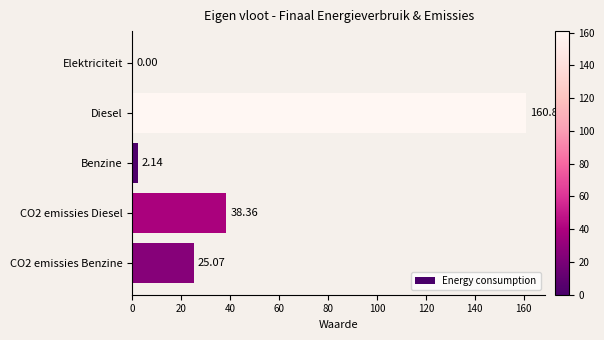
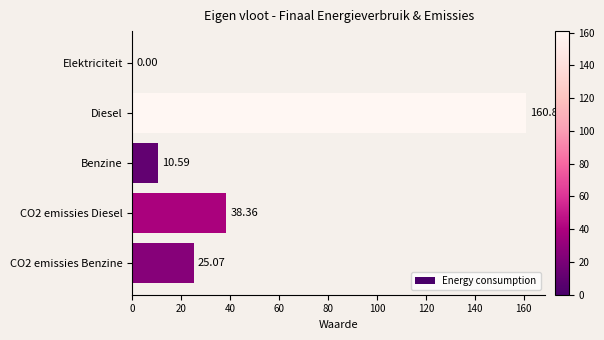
  {
    "Elektriciteit": 0.00,
    "Diesel": 160.86,
-   "Benzine": 2.14,
+   "Benzine": 10.59,
    "CO2 emissies Diesel": 38.36,
    "CO2 emissies Benzine": 25.07
  }
